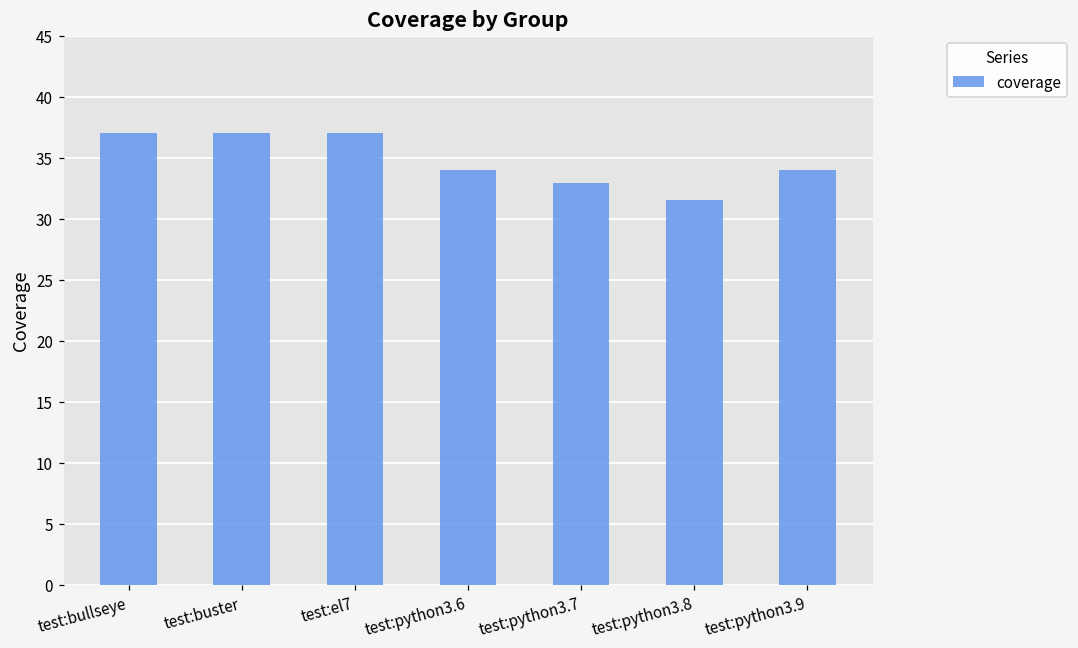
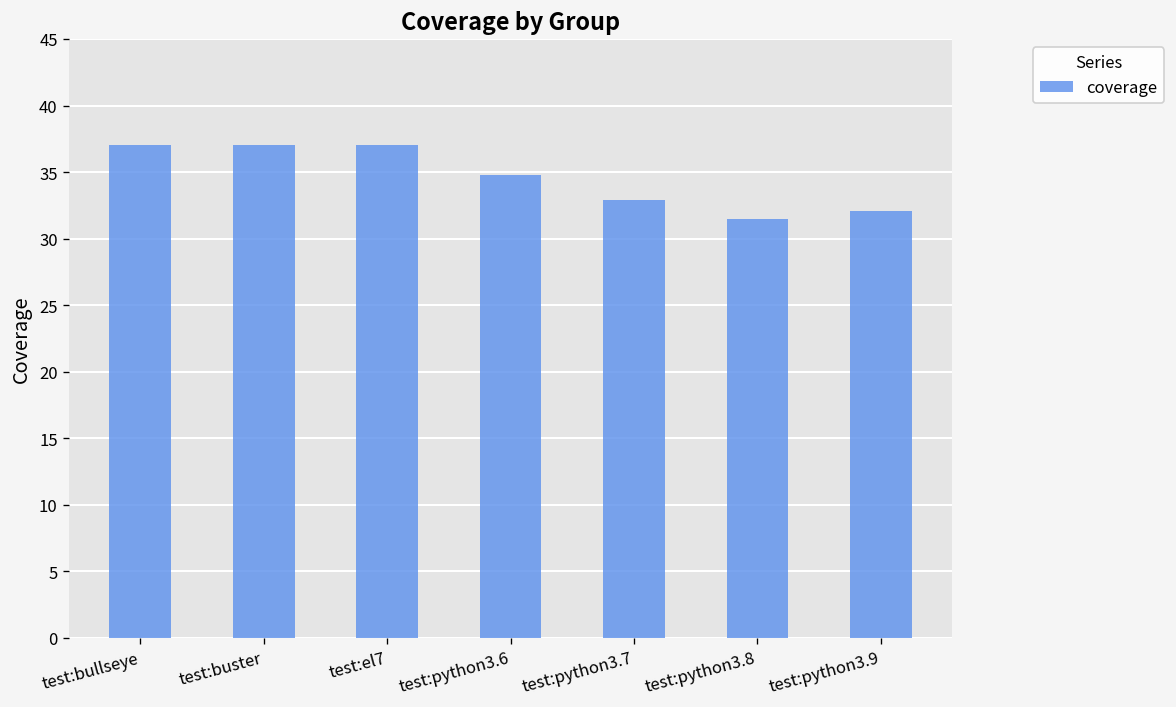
  {
    "test:bullseye": 37.0,
    "test:buster": 37.0,
    "test:el7": 37.0,
-   "test:python3.6": 34.0,
+   "test:python3.6": 34.8,
    "test:python3.7": 32.9,
    "test:python3.8": 31.5,
-   "test:python3.9": 34.0
+   "test:python3.9": 32.1
  }
